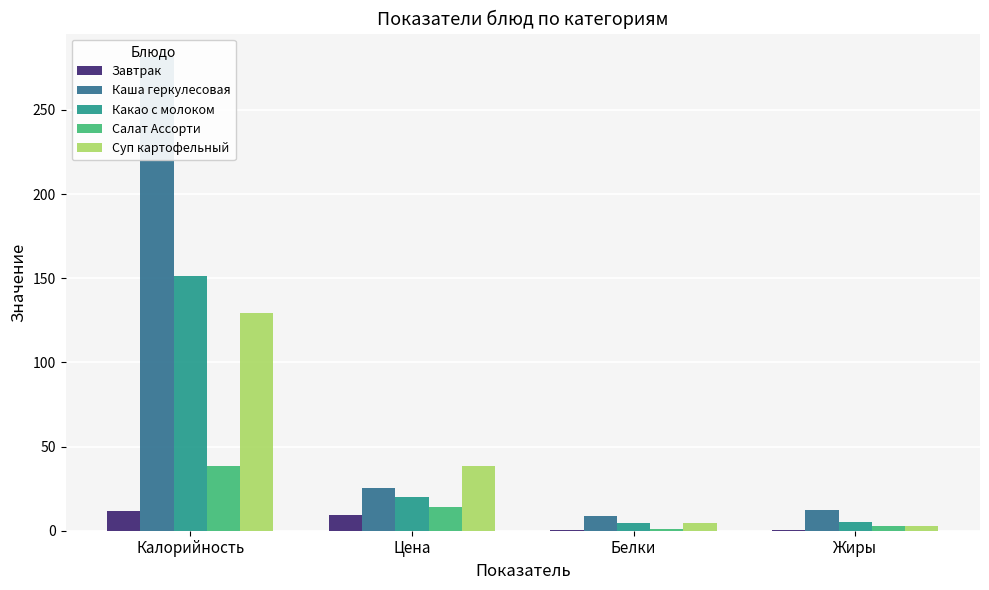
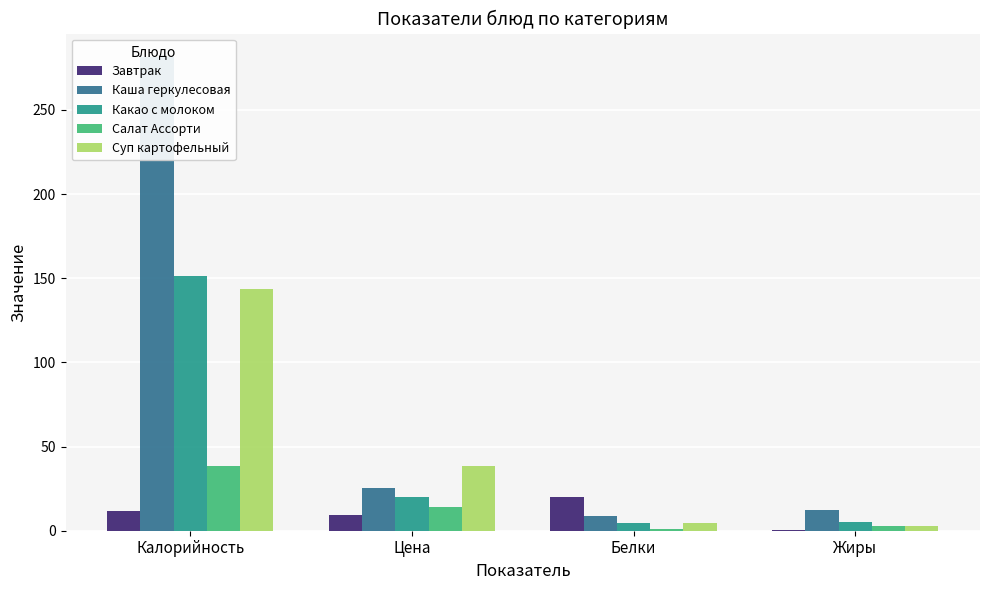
  {
    "Завтрак": {
      "Калорийность": 12,
      "Цена": 10,
-     "Белки": 0
+     "Белки": 20
    },
    "Суп картофельный": {
-     "Калорийность": 129,
+     "Калорийность": 144,
      "Цена": 39,
      "Белки": 5,
      "Жиры": 3
    }
  }
